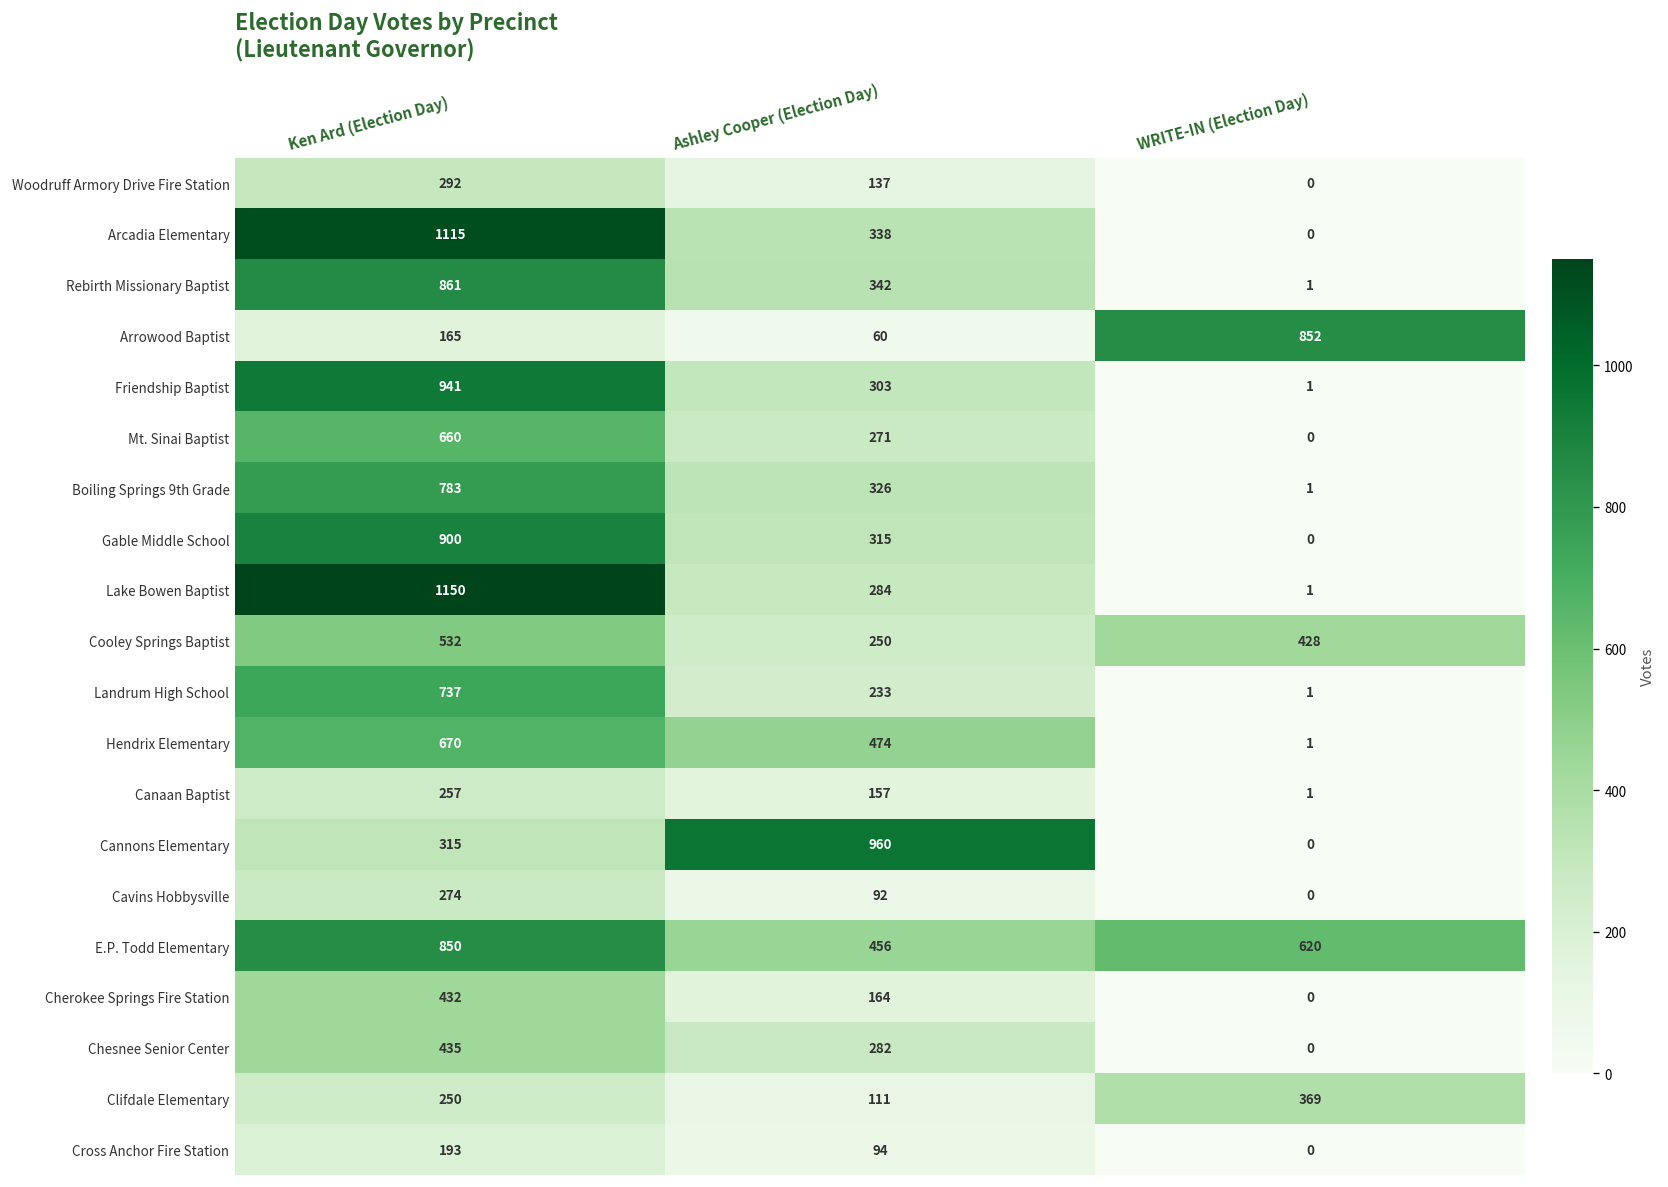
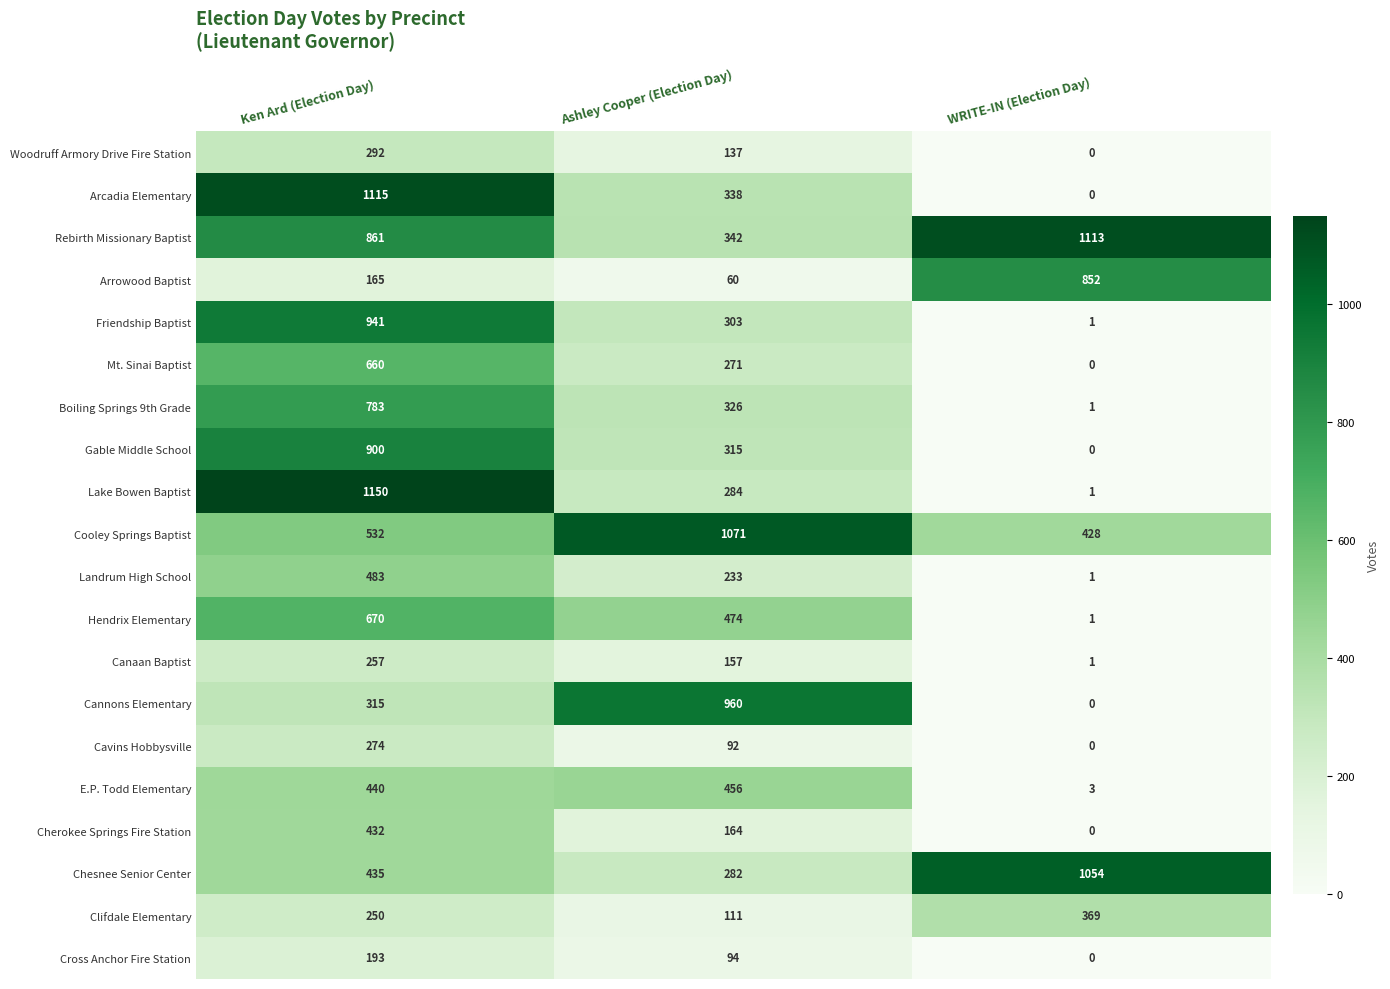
  {
    "Woodruff Armory Drive Fire Station": {
      "Ken Ard (Election Day)": 292,
      "Ashley Cooper (Election Day)": 137,
      "WRITE-IN (Election Day)": 0
    },
    "Arcadia Elementary": {
      "Ken Ard (Election Day)": 1115,
      "Ashley Cooper (Election Day)": 338,
      "WRITE-IN (Election Day)": 0
    },
    "Rebirth Missionary Baptist": {
      "Ken Ard (Election Day)": 861,
      "Ashley Cooper (Election Day)": 342,
-     "WRITE-IN (Election Day)": 1
+     "WRITE-IN (Election Day)": 1113
    },
    "Arrowood Baptist": {
      "Ken Ard (Election Day)": 165,
      "Ashley Cooper (Election Day)": 60,
      "WRITE-IN (Election Day)": 852
    },
    "Friendship Baptist": {
      "Ken Ard (Election Day)": 941,
      "Ashley Cooper (Election Day)": 303,
      "WRITE-IN (Election Day)": 1
    },
    "Mt. Sinai Baptist": {
      "Ken Ard (Election Day)": 660,
      "Ashley Cooper (Election Day)": 271,
      "WRITE-IN (Election Day)": 0
    },
    "Boiling Springs 9th Grade": {
      "Ken Ard (Election Day)": 783,
      "Ashley Cooper (Election Day)": 326,
      "WRITE-IN (Election Day)": 1
    },
    "Gable Middle School": {
      "Ken Ard (Election Day)": 900,
      "Ashley Cooper (Election Day)": 315,
      "WRITE-IN (Election Day)": 0
    },
    "Lake Bowen Baptist": {
      "Ken Ard (Election Day)": 1150,
      "Ashley Cooper (Election Day)": 284,
      "WRITE-IN (Election Day)": 1
    },
    "Cooley Springs Baptist": {
      "Ken Ard (Election Day)": 532,
-     "Ashley Cooper (Election Day)": 250,
+     "Ashley Cooper (Election Day)": 1071,
      "WRITE-IN (Election Day)": 428
    },
    "Landrum High School": {
-     "Ken Ard (Election Day)": 737,
+     "Ken Ard (Election Day)": 483,
      "Ashley Cooper (Election Day)": 233,
      "WRITE-IN (Election Day)": 1
    },
    "Hendrix Elementary": {
      "Ken Ard (Election Day)": 670,
      "Ashley Cooper (Election Day)": 474,
      "WRITE-IN (Election Day)": 1
    },
    "Canaan Baptist": {
      "Ken Ard (Election Day)": 257,
      "Ashley Cooper (Election Day)": 157,
      "WRITE-IN (Election Day)": 1
    },
    "Cannons Elementary": {
      "Ken Ard (Election Day)": 315,
      "Ashley Cooper (Election Day)": 960,
      "WRITE-IN (Election Day)": 0
    },
    "Cavins Hobbysville": {
      "Ken Ard (Election Day)": 274,
      "Ashley Cooper (Election Day)": 92,
      "WRITE-IN (Election Day)": 0
    },
    "E.P. Todd Elementary": {
-     "Ken Ard (Election Day)": 850,
+     "Ken Ard (Election Day)": 440,
      "Ashley Cooper (Election Day)": 456,
-     "WRITE-IN (Election Day)": 620
+     "WRITE-IN (Election Day)": 3
    },
    "Cherokee Springs Fire Station": {
      "Ken Ard (Election Day)": 432,
      "Ashley Cooper (Election Day)": 164,
      "WRITE-IN (Election Day)": 0
    },
    "Chesnee Senior Center": {
      "Ken Ard (Election Day)": 435,
      "Ashley Cooper (Election Day)": 282,
-     "WRITE-IN (Election Day)": 0
+     "WRITE-IN (Election Day)": 1054
    },
    "Clifdale Elementary": {
      "Ken Ard (Election Day)": 250,
      "Ashley Cooper (Election Day)": 111,
      "WRITE-IN (Election Day)": 369
    },
    "Cross Anchor Fire Station": {
      "Ken Ard (Election Day)": 193,
      "Ashley Cooper (Election Day)": 94,
      "WRITE-IN (Election Day)": 0
    }
  }
